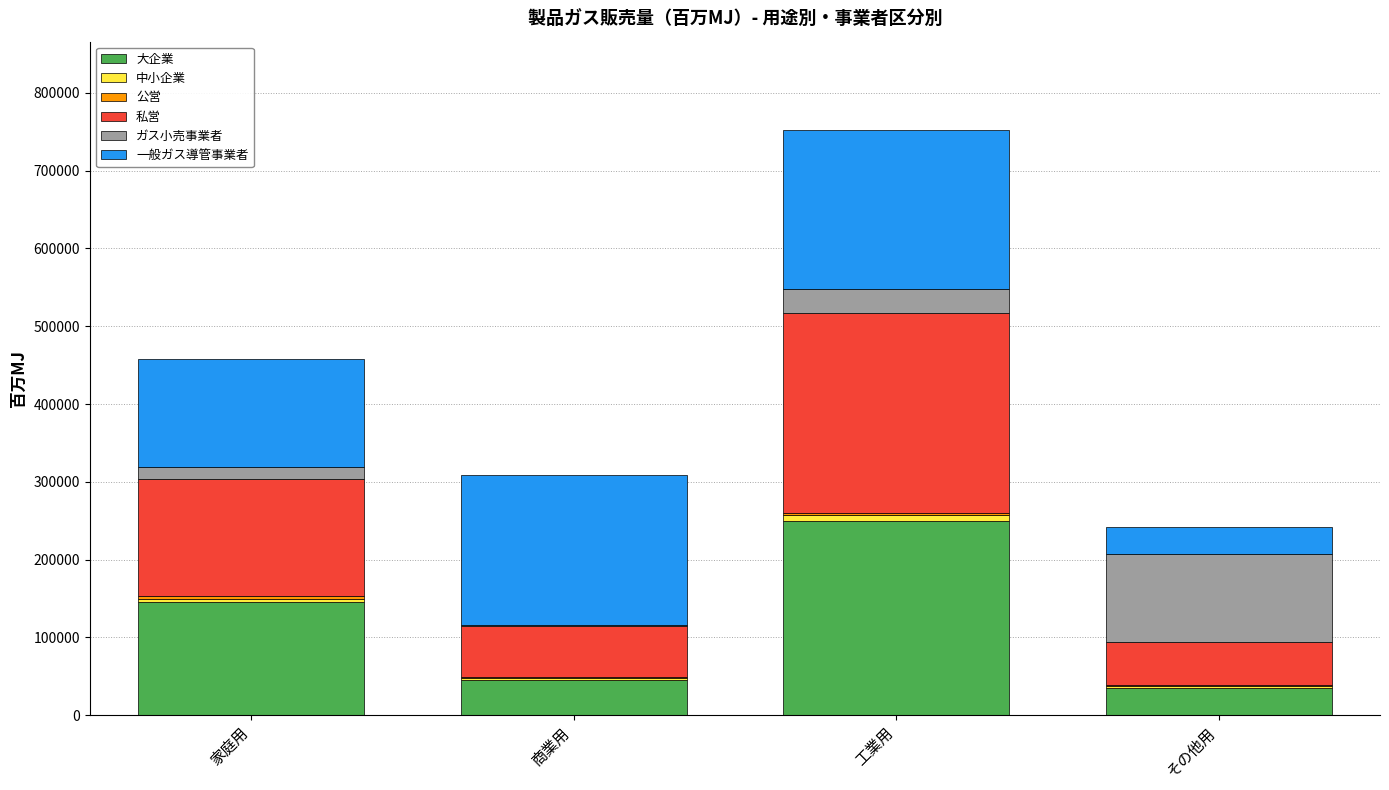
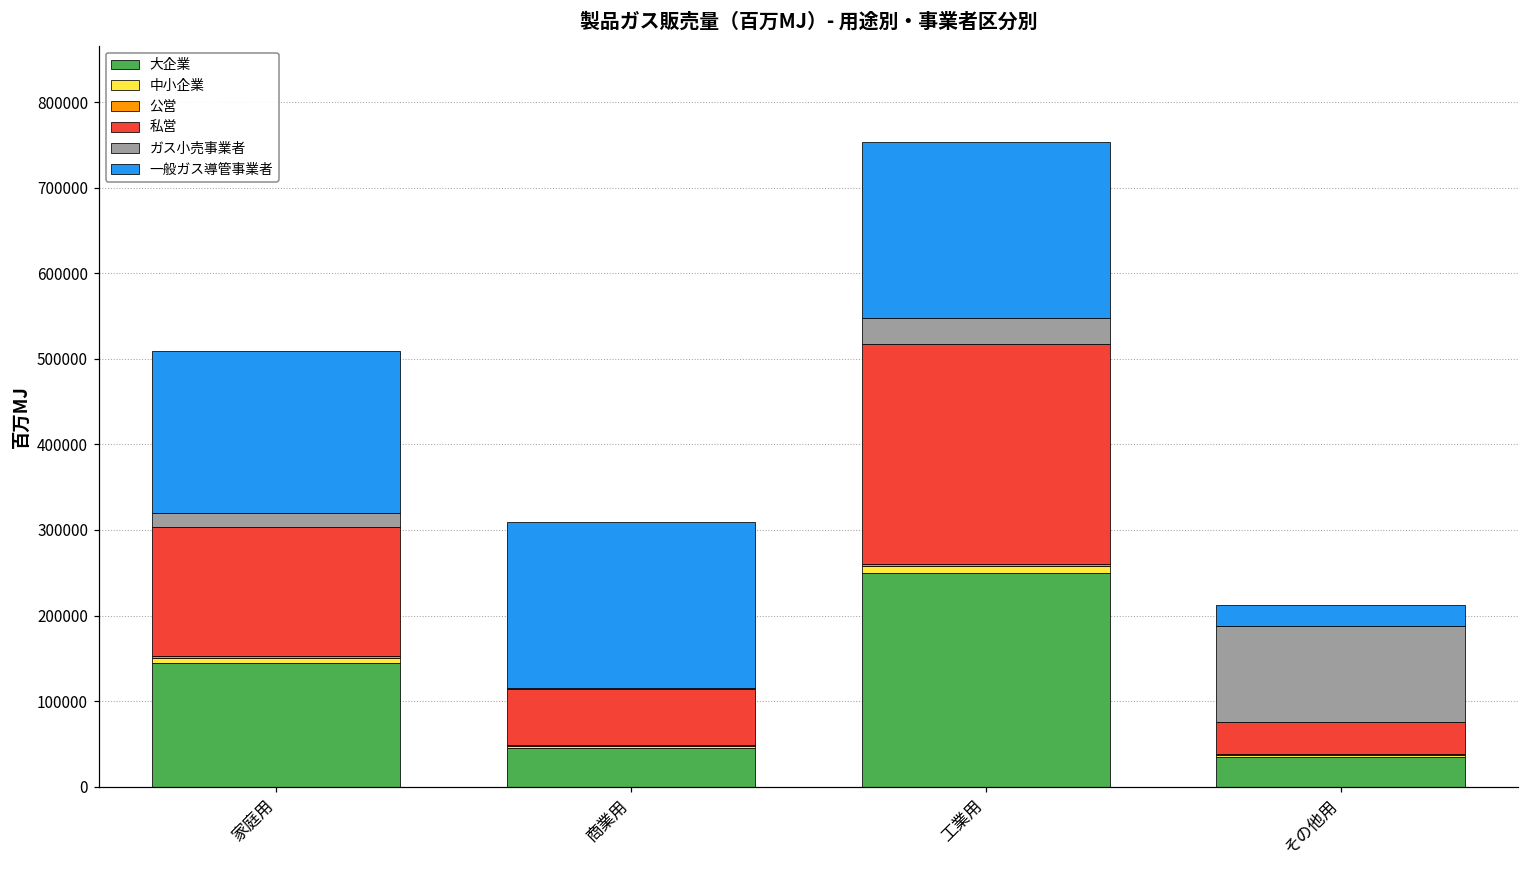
  {
    "大企業": {
      "家庭用": 140000,
      "商業用": 50000,
      "工業用": 250000,
      "その他用": 30000
    },
    "中小企業": {
      "家庭用": 10000,
      "工業用": 10000
    },
    "公営": {
      "家庭用": 0
    },
    "私営": {
      "家庭用": 150000,
      "商業用": 70000,
      "工業用": 260000,
-     "その他用": 60000
+     "その他用": 40000
    },
    "ガス小売事業者": {
      "家庭用": 20000,
      "工業用": 30000,
      "その他用": 110000
    },
    "一般ガス導管事業者": {
-     "家庭用": 140000,
+     "家庭用": 190000,
      "商業用": 190000,
      "工業用": 210000,
-     "その他用": 40000
+     "その他用": 20000
    }
  }
